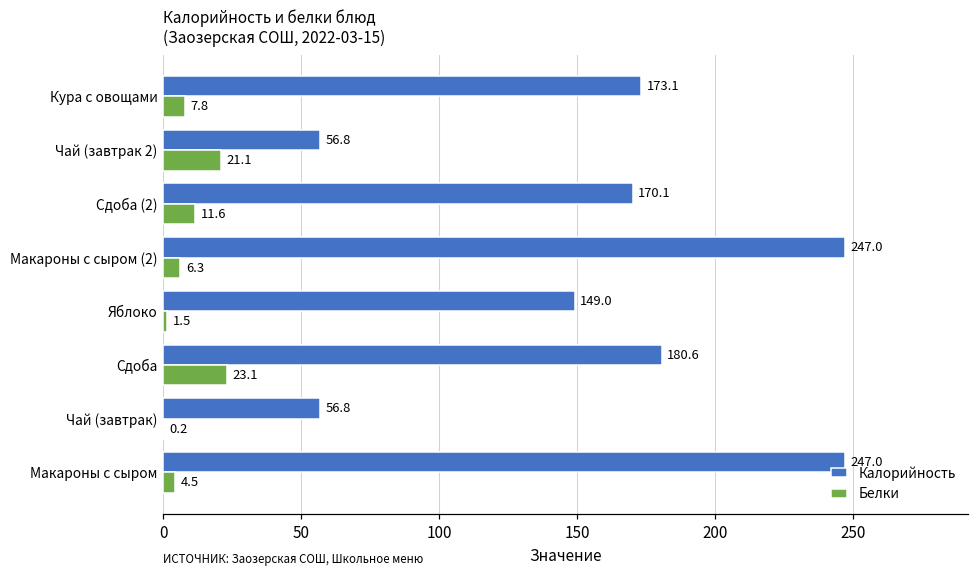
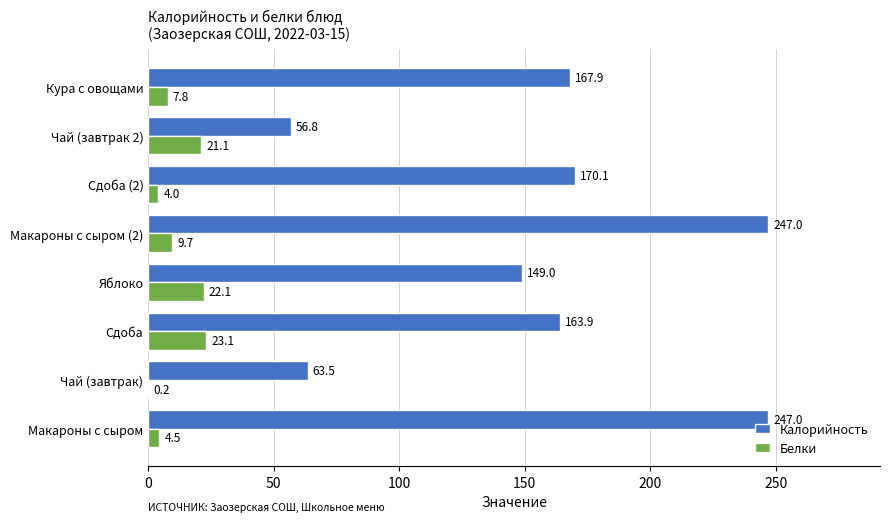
  {
    "Калорийность": {
-     "Кура с овощами": 173.1,
+     "Кура с овощами": 167.9,
      "Чай (завтрак 2)": 56.8,
      "Сдоба (2)": 170.1,
      "Макароны с сыром (2)": 247.0,
      "Яблоко": 149.0,
-     "Сдоба": 180.6,
-     "Чай (завтрак)": 56.8,
+     "Сдоба": 163.9,
+     "Чай (завтрак)": 63.5,
      "Макароны с сыром": 247.0
    },
    "Белки": {
      "Кура с овощами": 7.8,
      "Чай (завтрак 2)": 21.1,
-     "Сдоба (2)": 11.6,
-     "Макароны с сыром (2)": 6.3,
-     "Яблоко": 1.5,
+     "Сдоба (2)": 4.0,
+     "Макароны с сыром (2)": 9.7,
+     "Яблоко": 22.1,
      "Сдоба": 23.1,
      "Чай (завтрак)": 0.2,
      "Макароны с сыром": 4.5
    }
  }
